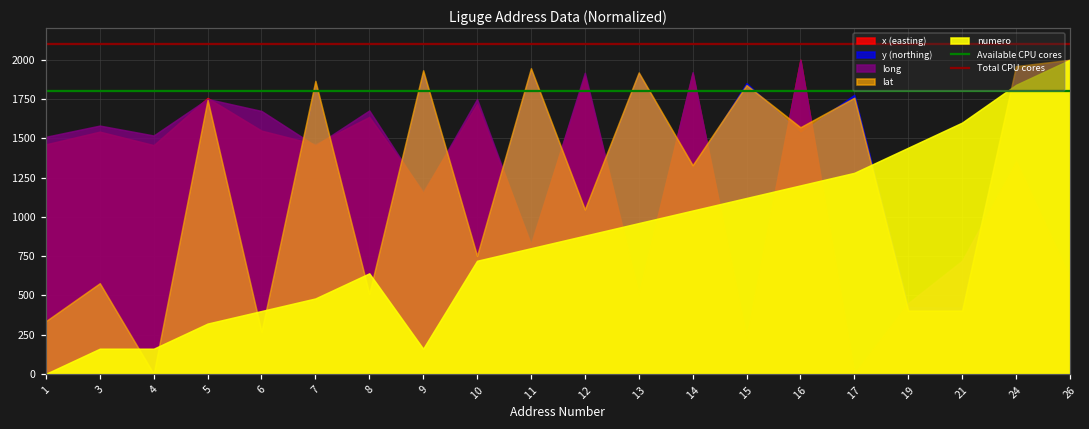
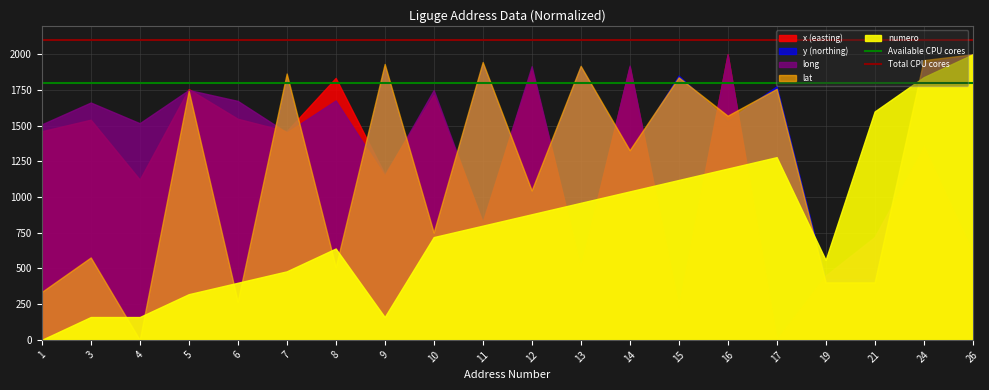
  {
    "x (easting)": {
      "1": 1460,
      "3": 1540,
-     "4": 1460,
+     "4": 1120,
      "6": 1550,
-     "8": 1640,
+     "8": 1840,
      "10": 1720,
      "12": 1900,
      "21": 250
    },
    "y (northing)": {
      "5": 1710,
      "7": 1830,
      "9": 1910,
      "12": 1030,
      "14": 1310,
      "16": 1530,
      "17": 1780,
      "19": 420,
      "21": 420
    },
    "long": {
      "1": 1510,
-     "3": 1580,
+     "3": 1660,
      "4": 1520,
      "6": 1670,
      "8": 1680,
      "10": 1750,
      "12": 1920,
      "19": 450,
      "21": 720
    },
    "lat": {
      "7": 1870,
      "9": 1930,
      "12": 1050,
      "14": 1330,
      "16": 1570,
      "17": 1760,
      "21": 400
    },
    "numero": {
      "1": 0,
      "3": 160,
      "4": 160,
      "5": 320,
      "6": 400,
      "7": 480,
      "8": 640,
      "9": 160,
      "10": 720,
      "11": 800,
      "12": 880,
      "13": 960,
      "14": 1040,
      "15": 1120,
      "16": 1200,
      "17": 1280,
-     "19": 1440,
+     "19": 560,
      "21": 1600
    }
  }
